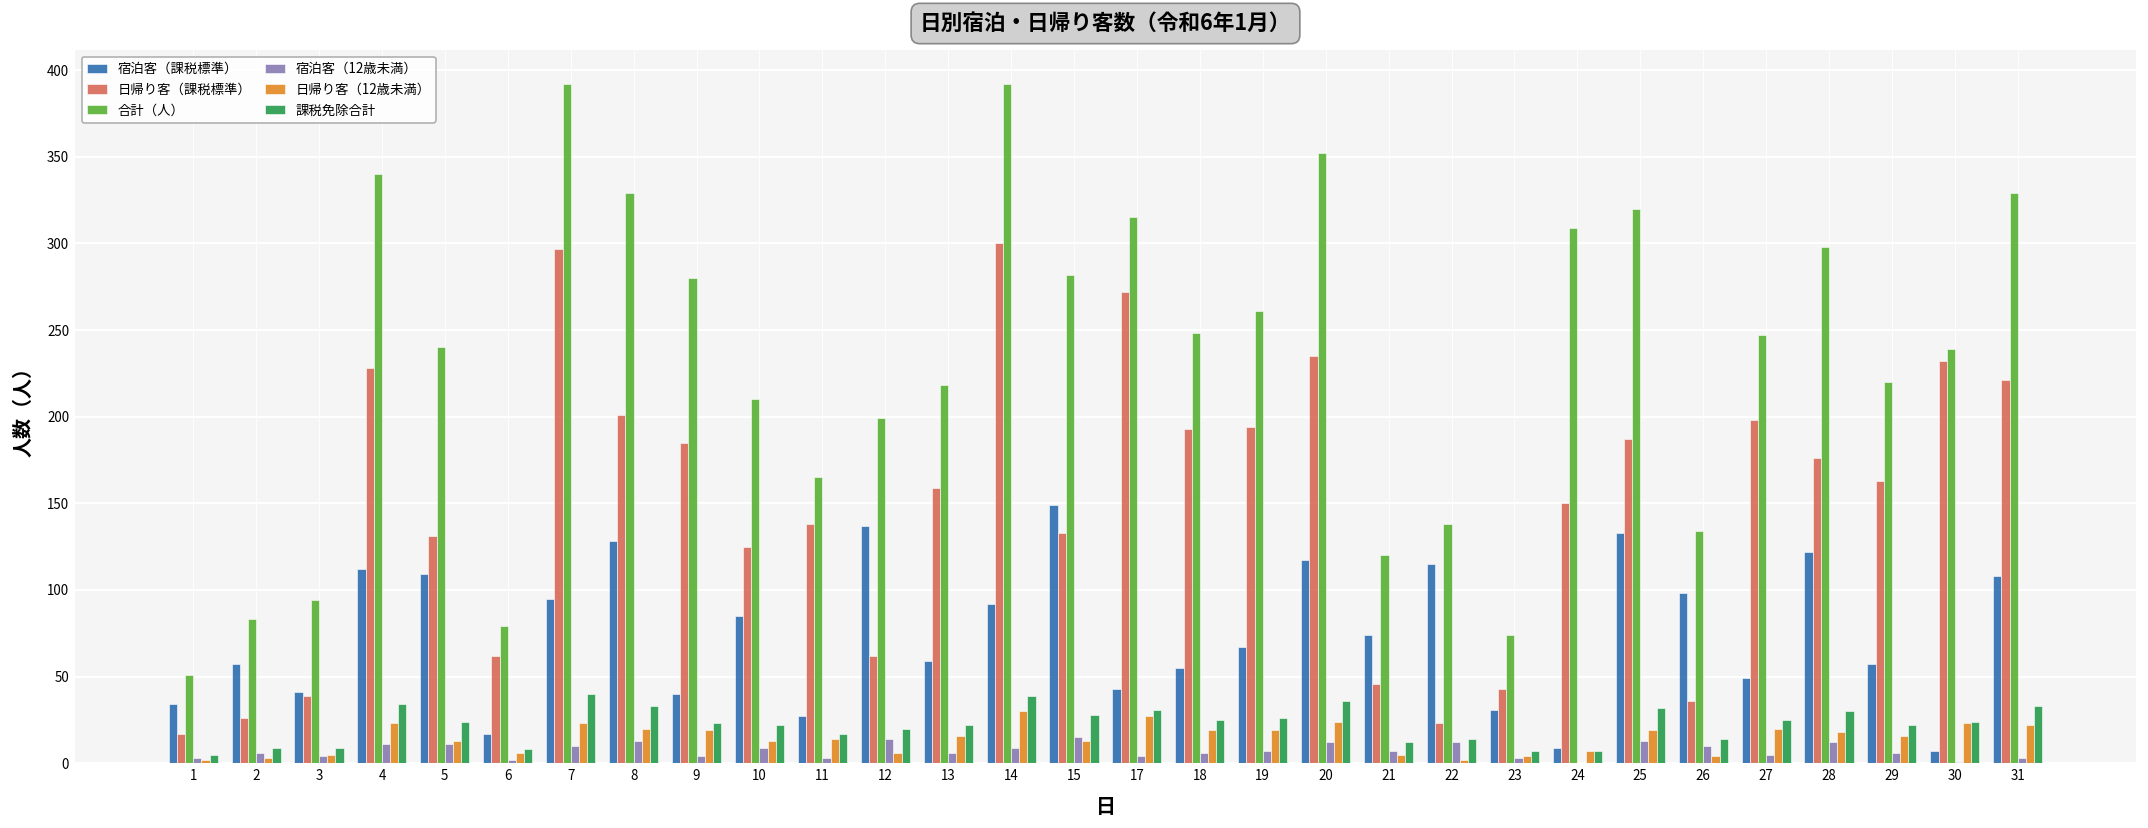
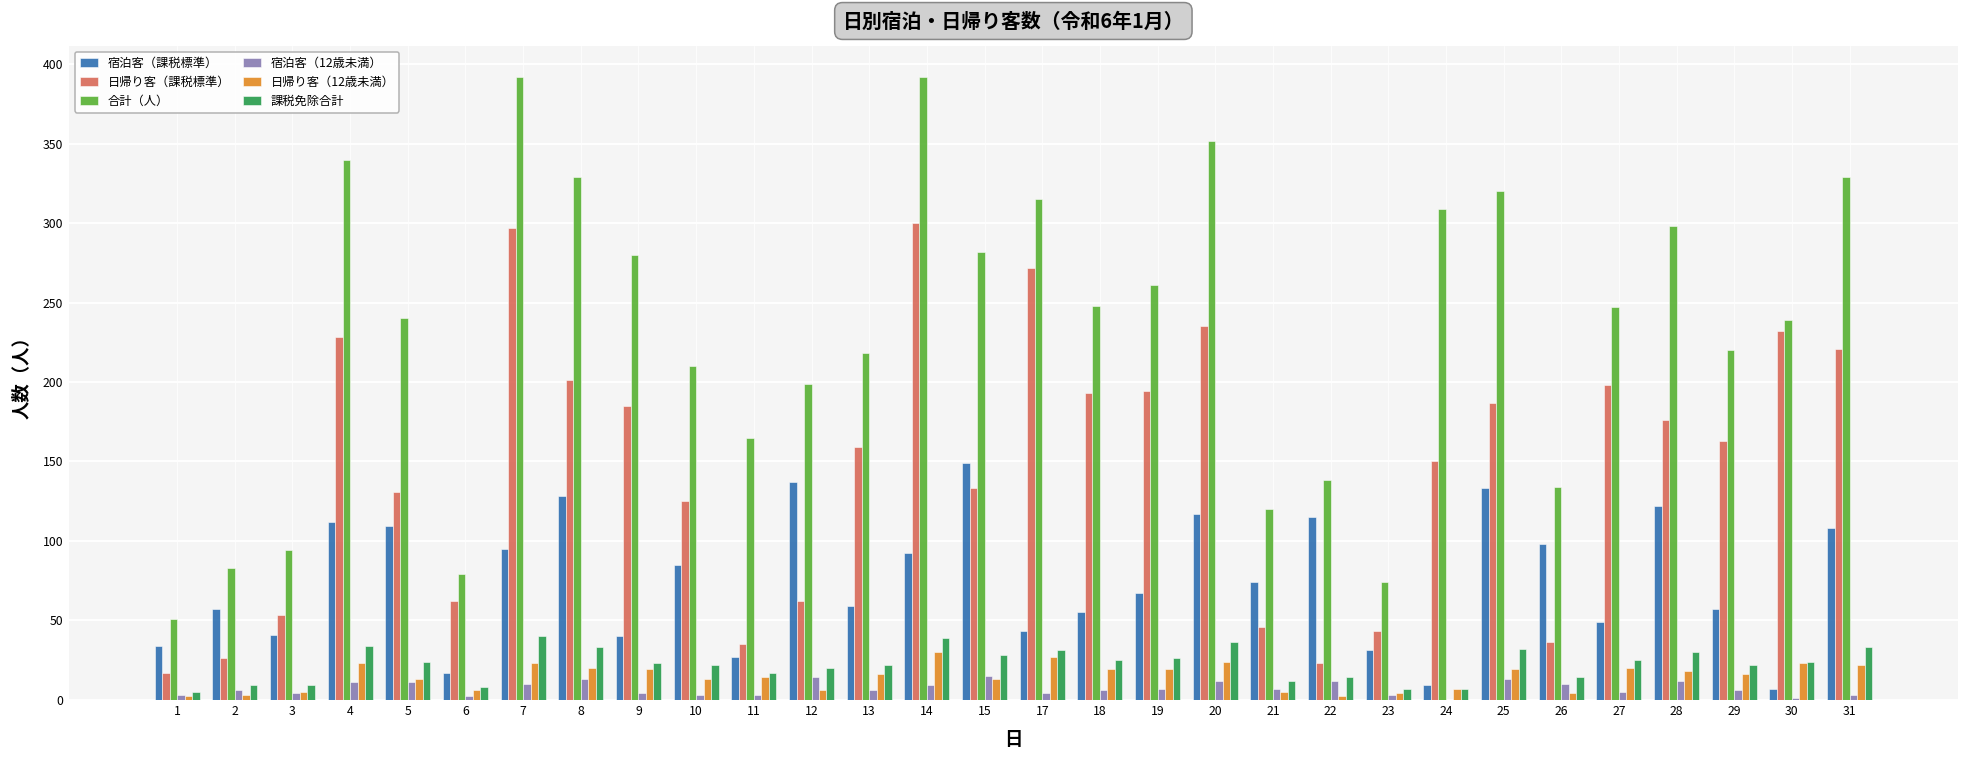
  {
    "宿泊客（課税標準）": {
      "1": 34,
      "2": 57,
      "3": 41,
      "4": 112,
      "5": 109,
      "6": 17,
      "7": 95,
      "8": 128,
      "9": 40,
      "10": 85,
      "11": 27,
      "12": 137,
      "13": 59,
      "14": 92,
      "15": 149,
      "17": 43,
      "18": 55,
      "19": 67,
      "20": 117,
      "21": 74,
      "22": 115,
      "23": 31,
      "24": 9,
      "25": 133,
      "26": 98,
      "27": 49,
      "28": 122,
      "29": 57,
      "30": 7,
      "31": 108
    },
    "日帰り客（課税標準）": {
      "1": 17,
      "2": 26,
-     "3": 39,
+     "3": 53,
      "4": 228,
      "5": 131,
      "6": 62,
      "7": 297,
      "8": 201,
      "9": 185,
      "10": 125,
-     "11": 138,
+     "11": 35,
      "12": 62,
      "13": 159,
      "14": 300,
      "15": 133,
      "17": 272,
      "18": 193,
      "19": 194,
      "20": 235,
      "21": 46,
      "22": 23,
      "23": 43,
      "24": 150,
      "25": 187,
      "26": 36,
      "27": 198,
      "28": 176,
      "29": 163,
      "30": 232,
      "31": 221
    },
    "合計（人）": {
      "1": 51,
      "2": 83,
      "3": 94,
      "4": 340,
      "5": 240,
      "6": 79,
      "7": 392,
      "8": 329,
      "9": 280,
      "10": 210,
      "11": 165,
      "12": 199,
      "13": 218,
      "14": 392,
      "15": 282,
      "17": 315,
      "18": 248,
      "19": 261,
      "20": 352,
      "21": 120,
      "22": 138,
      "23": 74,
      "24": 309,
      "25": 320,
      "26": 134,
      "27": 247,
      "28": 298,
      "29": 220,
      "30": 239,
      "31": 329
    },
    "宿泊客（12歳未満）": {
      "1": 3,
      "2": 6,
      "3": 4,
      "4": 11,
      "5": 11,
      "6": 2,
      "7": 10,
      "8": 13,
      "9": 4,
-     "10": 9,
+     "10": 3,
      "11": 3,
      "12": 14,
      "13": 6,
      "14": 9,
      "15": 15,
      "17": 4,
      "18": 6,
      "19": 7,
      "20": 12,
      "21": 7,
      "22": 12,
      "23": 3,
      "24": 0,
      "25": 13,
      "26": 10,
      "27": 5,
      "28": 12,
      "29": 6,
      "31": 3
    },
    "日帰り客（12歳未満）": {
      "1": 2,
      "2": 3,
      "3": 5,
      "4": 23,
      "5": 13,
      "6": 6,
      "7": 23,
      "8": 20,
      "9": 19,
      "10": 13,
      "11": 14,
      "12": 6,
      "13": 16,
      "14": 30,
      "15": 13,
      "17": 27,
      "18": 19,
      "19": 19,
      "20": 24,
      "21": 5,
      "22": 2,
      "23": 4,
      "24": 7,
      "25": 19,
      "26": 4,
      "27": 20,
      "28": 18,
      "29": 16,
      "30": 23,
      "31": 22
    },
    "課税免除合計": {
      "1": 5,
      "2": 9,
      "3": 9,
      "4": 34,
      "5": 24,
      "6": 8,
      "7": 40,
      "8": 33,
      "9": 23,
      "10": 22,
      "11": 17,
      "12": 20,
      "13": 22,
      "14": 39,
      "15": 28,
      "17": 31,
      "18": 25,
      "19": 26,
      "20": 36,
      "21": 12,
      "22": 14,
      "23": 7,
      "24": 7,
      "25": 32,
      "26": 14,
      "27": 25,
      "28": 30,
      "29": 22,
      "30": 24,
      "31": 33
    }
  }
